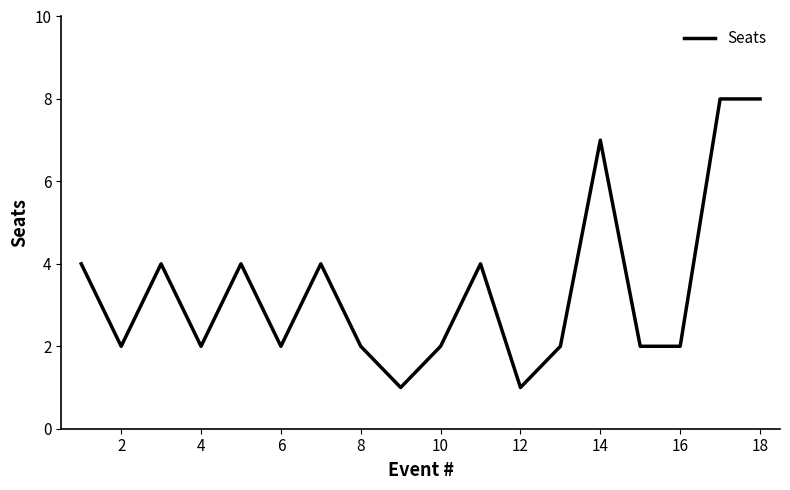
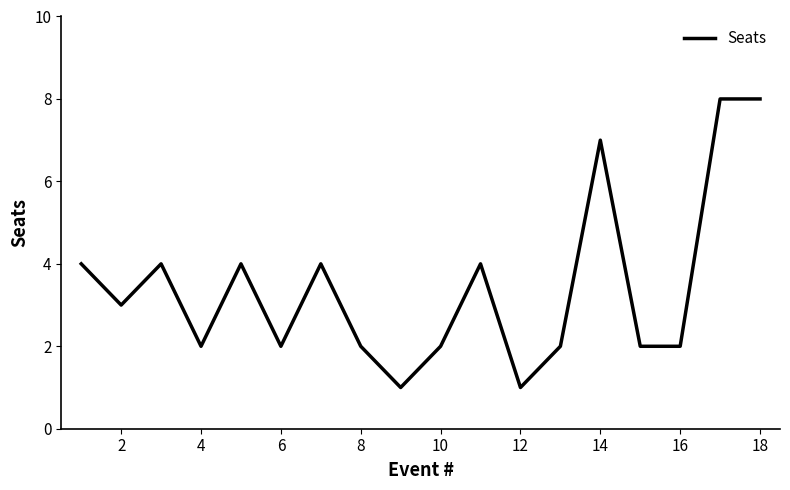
  {
-   "2": 2,
+   "2": 3,
    "4": 2,
    "6": 2,
    "8": 2,
    "10": 2,
    "12": 1,
    "14": 7,
    "16": 2,
    "18": 8
  }
